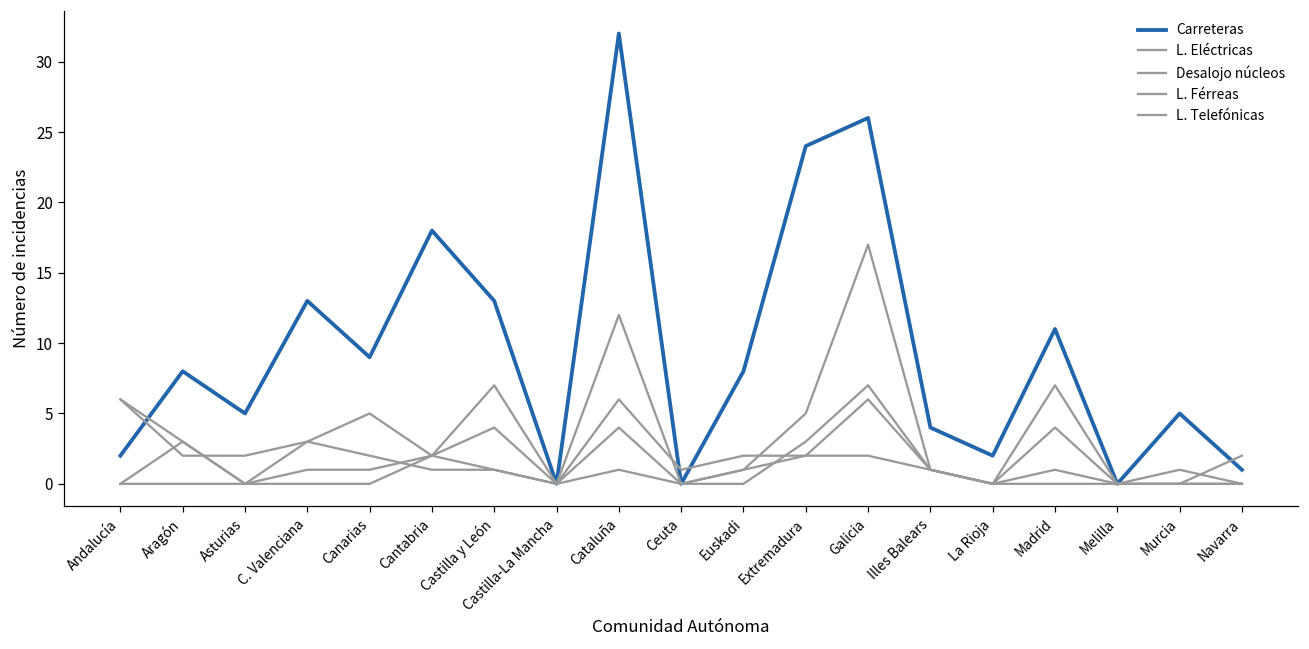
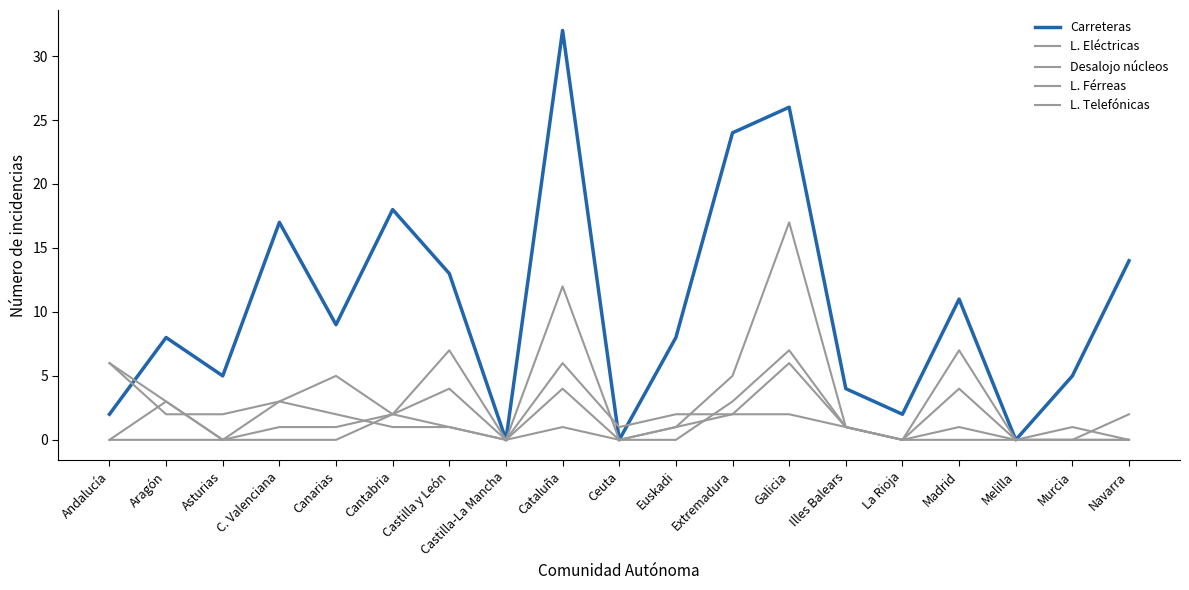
  {
    "Carreteras": {
      "Andalucía": 2,
      "Aragón": 8,
      "Asturias": 5,
-     "C. Valenciana": 13,
+     "C. Valenciana": 17,
      "Canarias": 9,
      "Cantabria": 18,
      "Castilla y León": 13,
      "Cataluña": 32,
      "Euskadi": 8,
      "Extremadura": 24,
      "Galicia": 26,
      "Illes Balears": 4,
      "La Rioja": 2,
      "Madrid": 11,
      "Murcia": 5,
-     "Navarra": 1
+     "Navarra": 14
    }
  }
